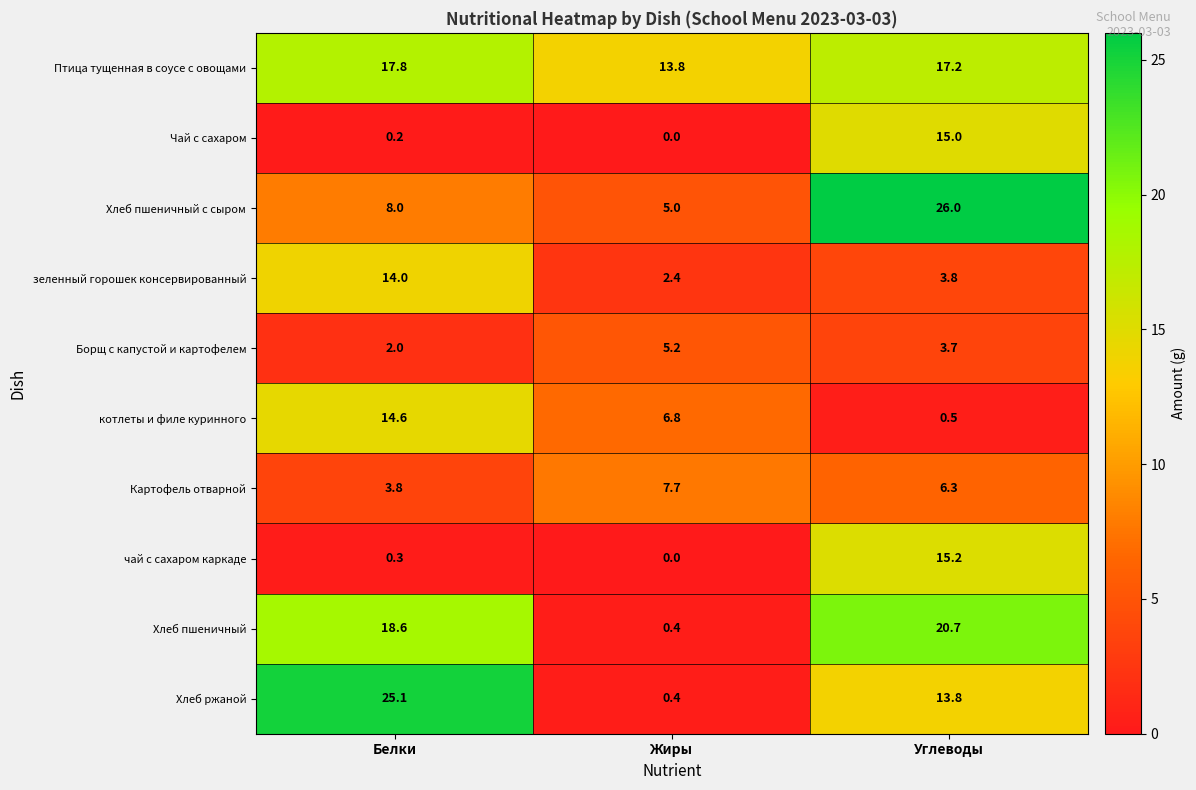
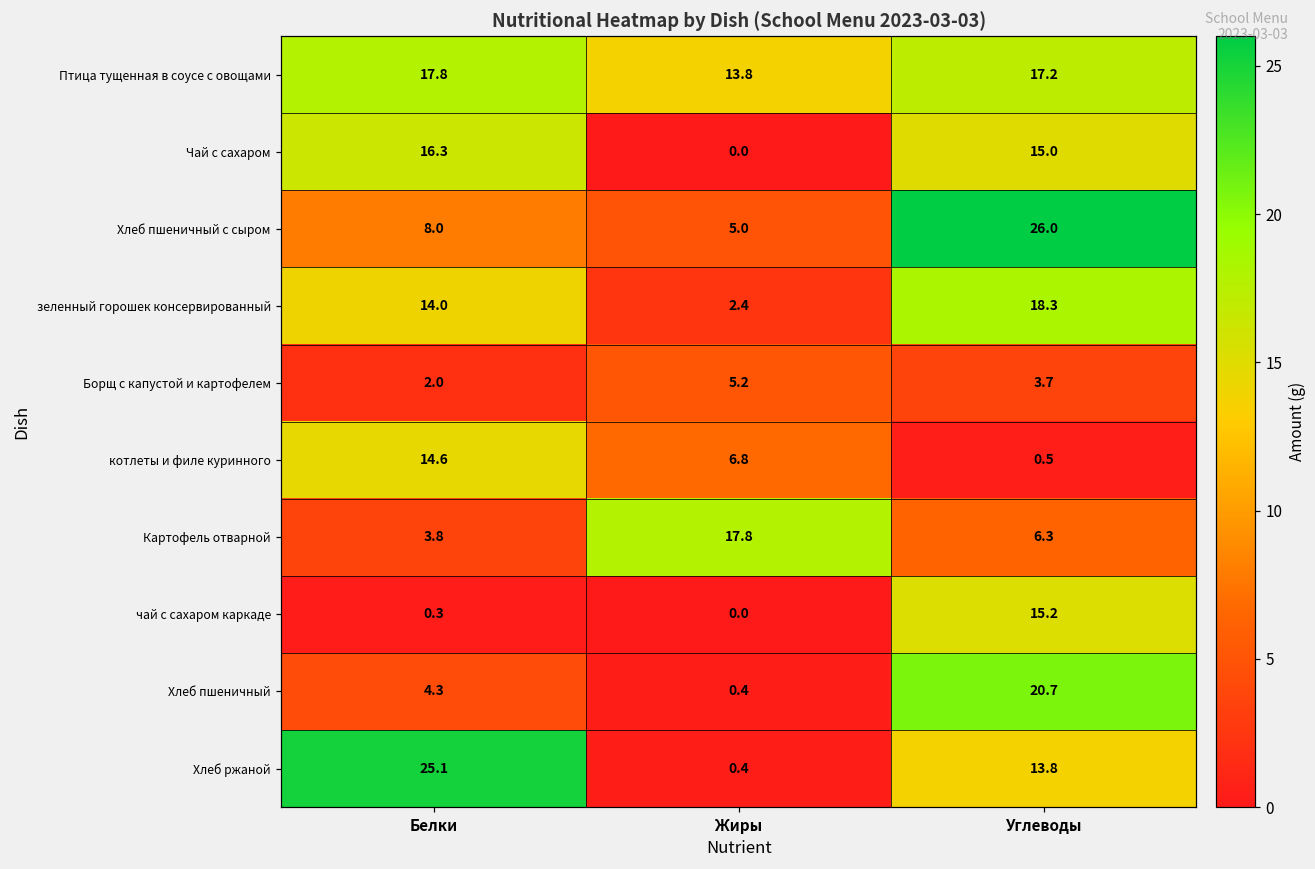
  {
    "Птица тущенная в соусе с овощами": {
      "Белки": 17.8,
      "Жиры": 13.8,
      "Углеводы": 17.2
    },
    "Чай с сахаром": {
-     "Белки": 0.2,
+     "Белки": 16.3,
      "Жиры": 0.0,
      "Углеводы": 15.0
    },
    "Хлеб пшеничный с сыром": {
      "Белки": 8.0,
      "Жиры": 5.0,
      "Углеводы": 26.0
    },
    "зеленный горошек консервированный": {
      "Белки": 14.0,
      "Жиры": 2.4,
-     "Углеводы": 3.8
+     "Углеводы": 18.3
    },
    "Борщ с капустой и картофелем": {
      "Белки": 2.0,
      "Жиры": 5.2,
      "Углеводы": 3.7
    },
    "котлеты и филе куринного": {
      "Белки": 14.6,
      "Жиры": 6.8,
      "Углеводы": 0.5
    },
    "Картофель отварной": {
      "Белки": 3.8,
-     "Жиры": 7.7,
+     "Жиры": 17.8,
      "Углеводы": 6.3
    },
    "чай с сахаром каркаде": {
      "Белки": 0.3,
      "Жиры": 0.0,
      "Углеводы": 15.2
    },
    "Хлеб пшеничный": {
-     "Белки": 18.6,
+     "Белки": 4.3,
      "Жиры": 0.4,
      "Углеводы": 20.7
    },
    "Хлеб ржаной": {
      "Белки": 25.1,
      "Жиры": 0.4,
      "Углеводы": 13.8
    }
  }
